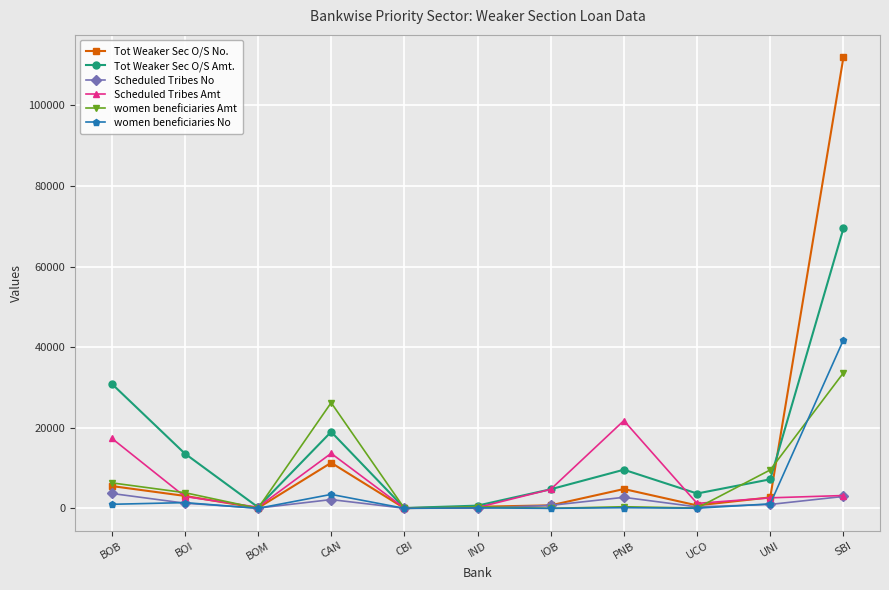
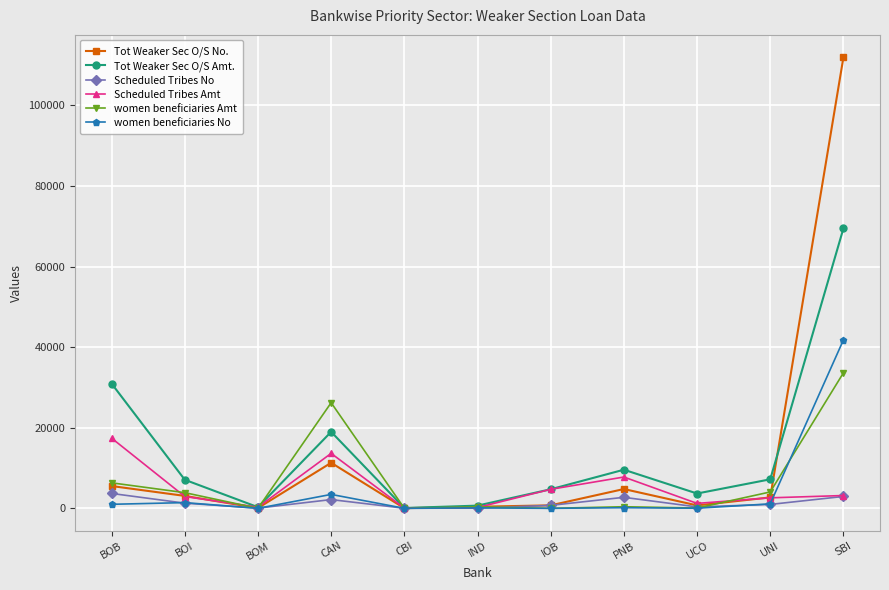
  {
    "Tot Weaker Sec O/S No.": {
      "BOB": 6000,
      "CAN": 11000,
      "PNB": 5000,
      "SBI": 112000
    },
    "Tot Weaker Sec O/S Amt.": {
      "BOB": 31000,
-     "BOI": 14000,
+     "BOI": 7000,
      "CAN": 19000,
      "PNB": 10000,
      "UCO": 4000,
      "UNI": 7000,
      "SBI": 69000
    },
    "Scheduled Tribes No": {
      "BOB": 4000,
      "CAN": 2000,
      "PNB": 3000
    },
    "Scheduled Tribes Amt": {
      "BOB": 17000,
      "CAN": 14000,
-     "PNB": 22000
+     "PNB": 8000
    },
    "women beneficiaries Amt": {
      "BOB": 6000,
      "BOI": 4000,
      "CAN": 26000,
-     "UNI": 10000,
+     "UNI": 4000,
      "SBI": 34000
    },
    "women beneficiaries No": {
      "BOB": 1000,
      "CAN": 3000,
      "SBI": 42000
    }
  }
